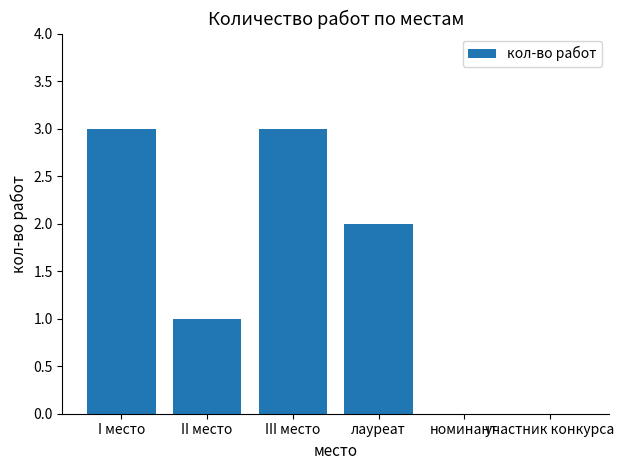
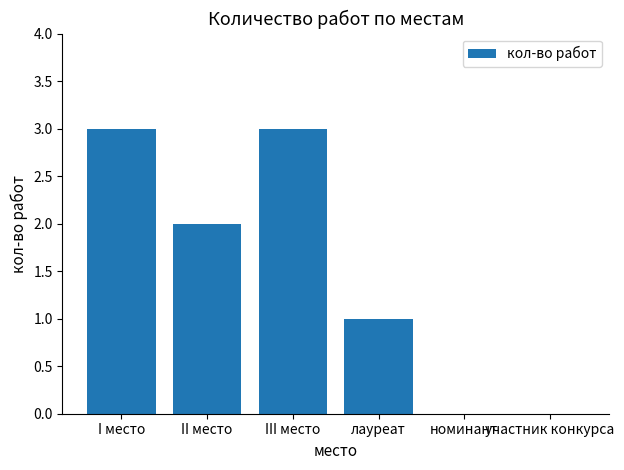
  {
    "I место": 3,
-   "II место": 1,
+   "II место": 2,
    "III место": 3,
-   "лауреат": 2,
+   "лауреат": 1,
    "участник конкурса": 0
  }
